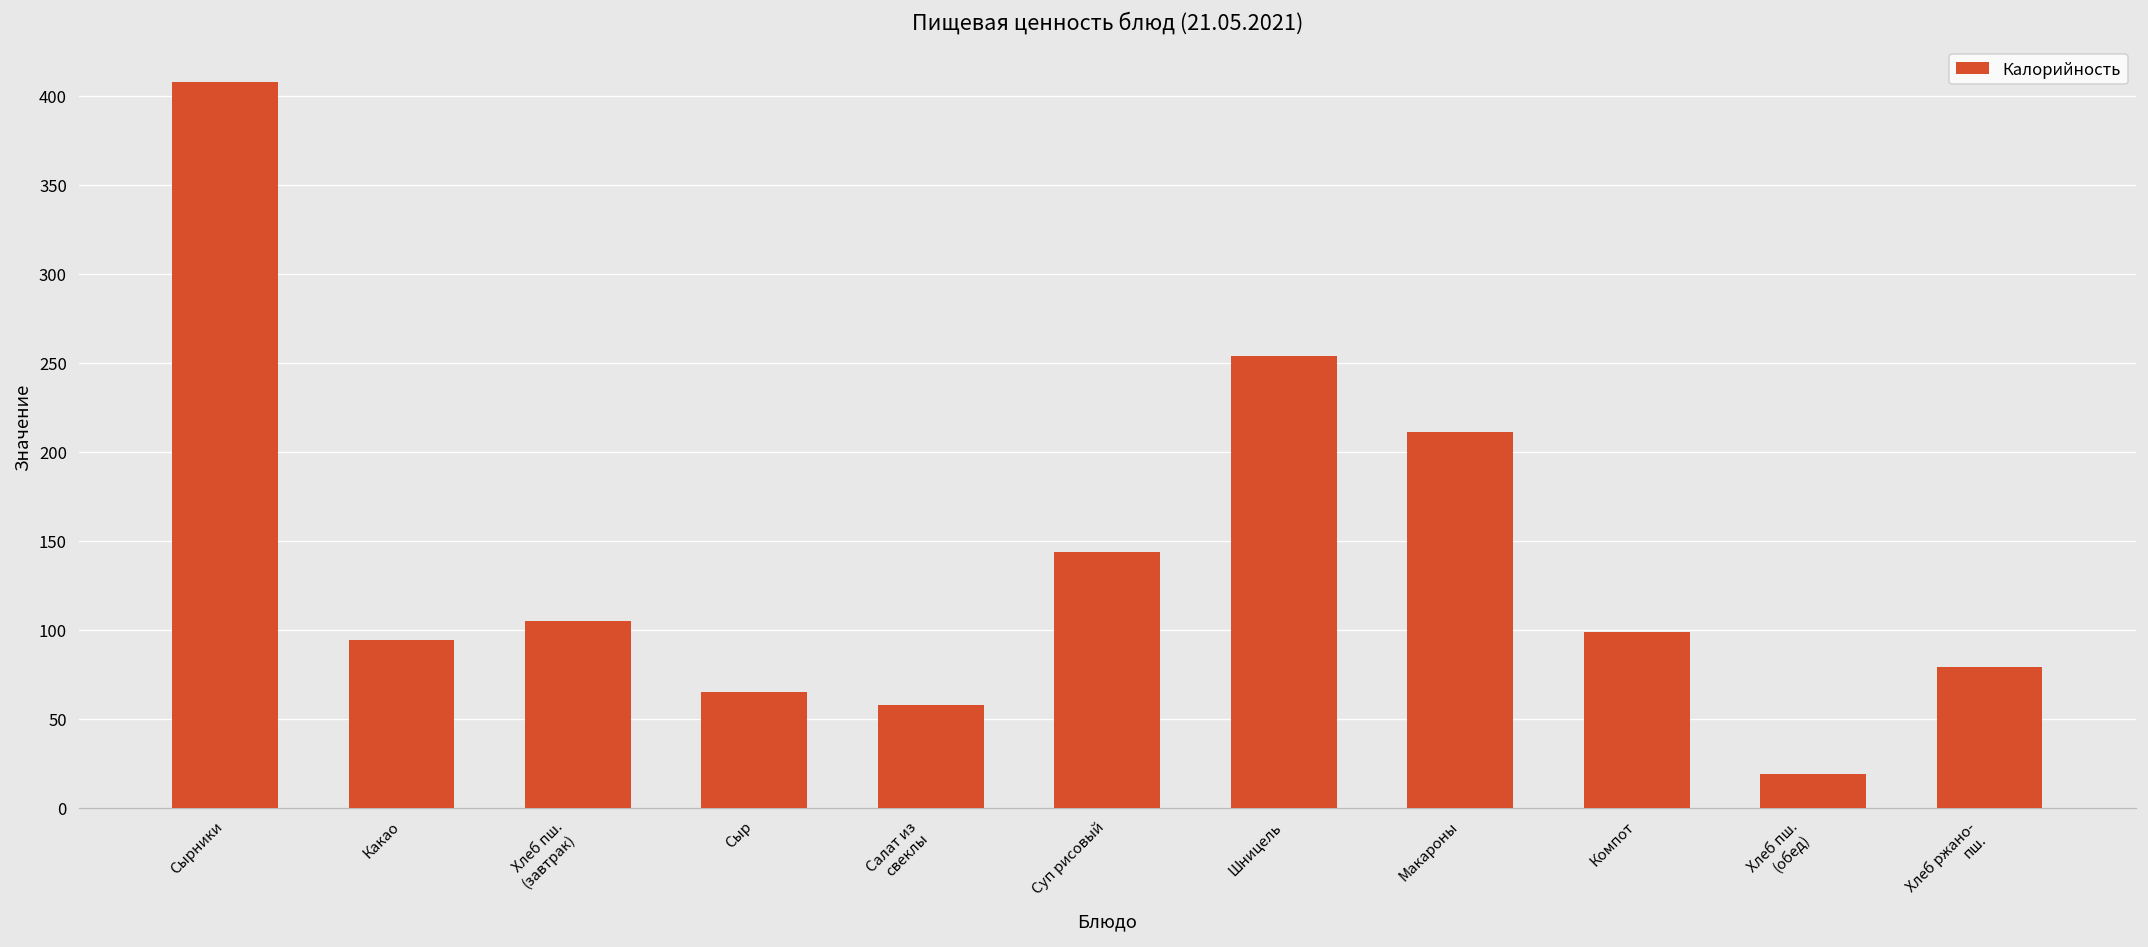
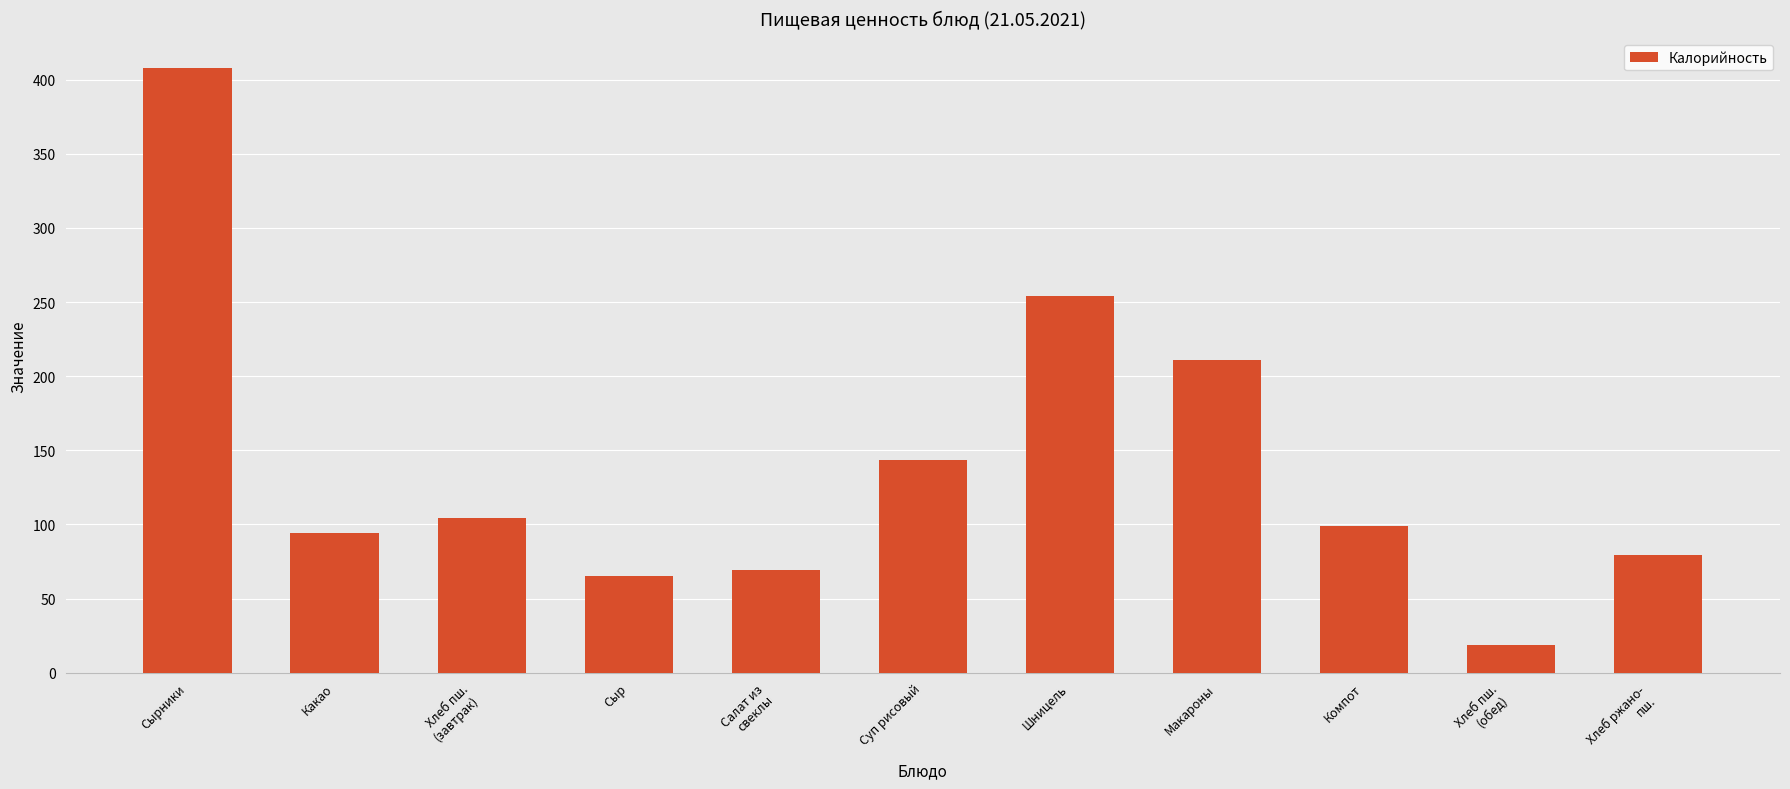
  {
    "Сырники": 408,
    "Какао": 94,
    "Хлеб пш. (завтрак)": 105,
    "Сыр": 65,
-   "Салат из свеклы": 58,
+   "Салат из свеклы": 69,
    "Суп рисовый": 143,
    "Шницель": 254,
    "Макароны": 211,
    "Компот": 99,
    "Хлеб пш. (обед)": 19,
    "Хлеб ржано- пш.": 79
  }
